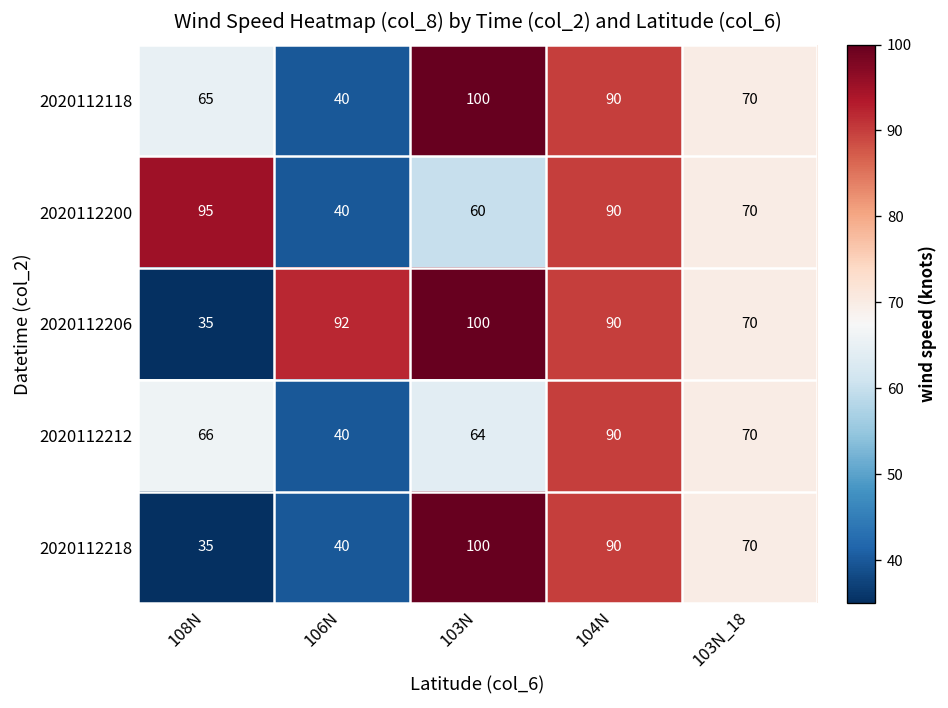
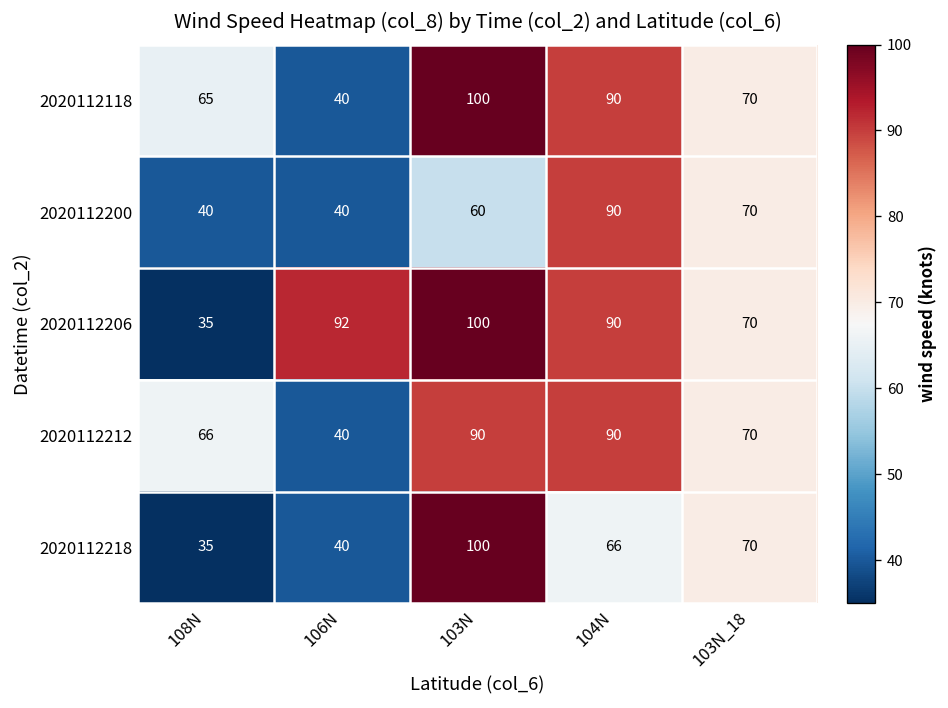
  {
    "2020112118": {
      "108N": 65,
      "106N": 40,
      "103N": 100,
      "104N": 90,
      "103N_18": 70
    },
    "2020112200": {
-     "108N": 95,
+     "108N": 40,
      "106N": 40,
      "103N": 60,
      "104N": 90,
      "103N_18": 70
    },
    "2020112206": {
      "108N": 35,
      "106N": 92,
      "103N": 100,
      "104N": 90,
      "103N_18": 70
    },
    "2020112212": {
      "108N": 66,
      "106N": 40,
-     "103N": 64,
+     "103N": 90,
      "104N": 90,
      "103N_18": 70
    },
    "2020112218": {
      "108N": 35,
      "106N": 40,
      "103N": 100,
-     "104N": 90,
+     "104N": 66,
      "103N_18": 70
    }
  }
